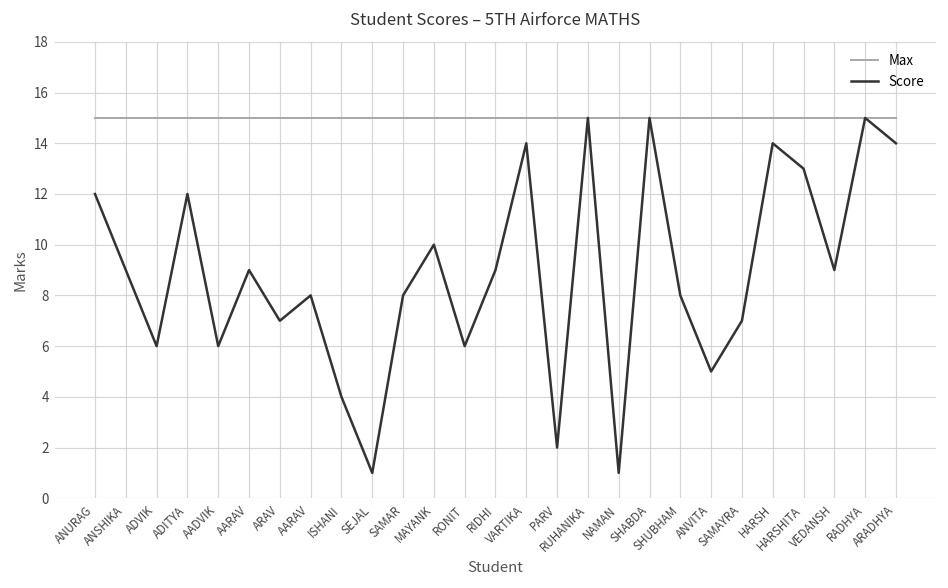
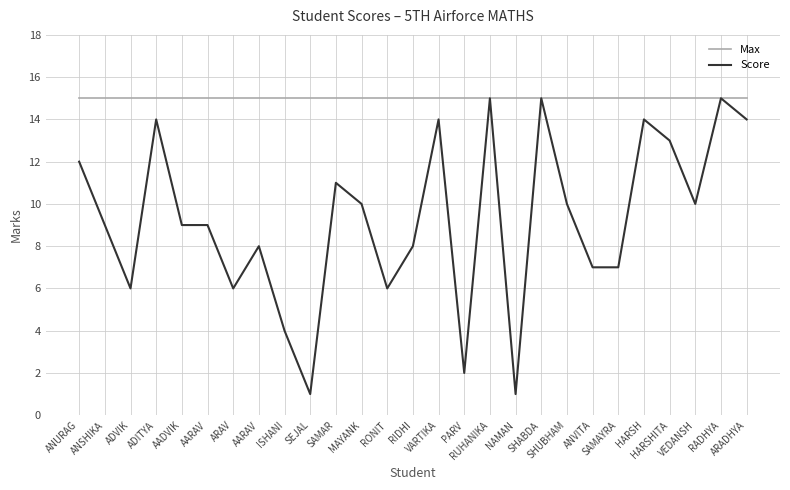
  {
    "Max": {
      "ANURAG": 15,
      "ANSHIKA": 15,
      "ADVIK": 15,
      "ADITYA": 15,
      "AADVIK": 15,
      "ARAV": 15,
      "ISHANI": 15,
      "SEJAL": 15,
      "SAMAR": 15,
      "MAYANK": 15,
      "RONIT": 15,
      "RIDHI": 15,
      "VARTIKA": 15,
      "PARV": 15,
      "NAMAN": 15,
      "SHUBHAM": 15,
      "ANVITA": 15,
      "SAMAYRA": 15,
      "HARSH": 15,
      "HARSHITA": 15,
      "VEDANSH": 15,
      "ARADHYA": 15
    },
    "Score": {
      "ANURAG": 12,
      "ANSHIKA": 9,
      "ADVIK": 6,
-     "ADITYA": 12,
-     "AADVIK": 6,
-     "ARAV": 7,
+     "ADITYA": 14,
+     "AADVIK": 9,
+     "ARAV": 6,
      "ISHANI": 4,
      "SEJAL": 1,
-     "SAMAR": 8,
+     "SAMAR": 11,
      "MAYANK": 10,
      "RONIT": 6,
-     "RIDHI": 9,
+     "RIDHI": 8,
      "VARTIKA": 14,
      "PARV": 2,
      "NAMAN": 1,
-     "SHUBHAM": 8,
-     "ANVITA": 5,
+     "SHUBHAM": 10,
+     "ANVITA": 7,
      "SAMAYRA": 7,
      "HARSH": 14,
      "HARSHITA": 13,
-     "VEDANSH": 9,
+     "VEDANSH": 10,
      "ARADHYA": 14
    }
  }
